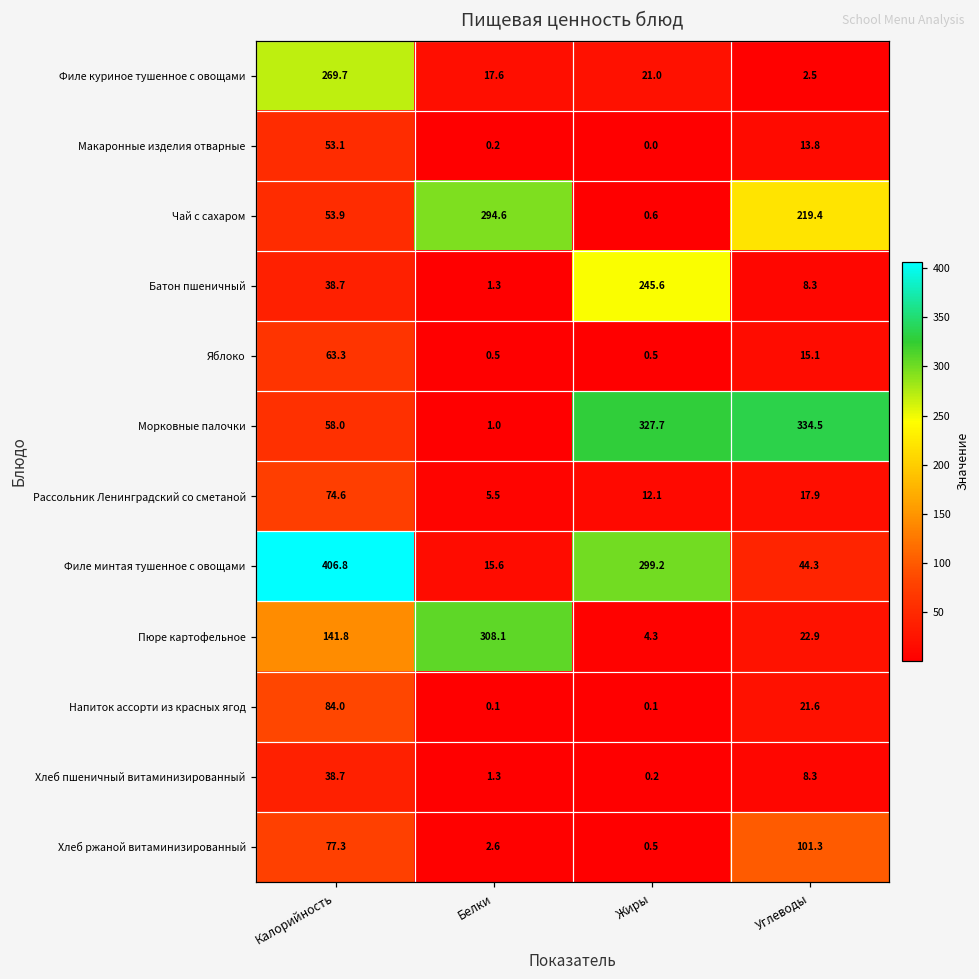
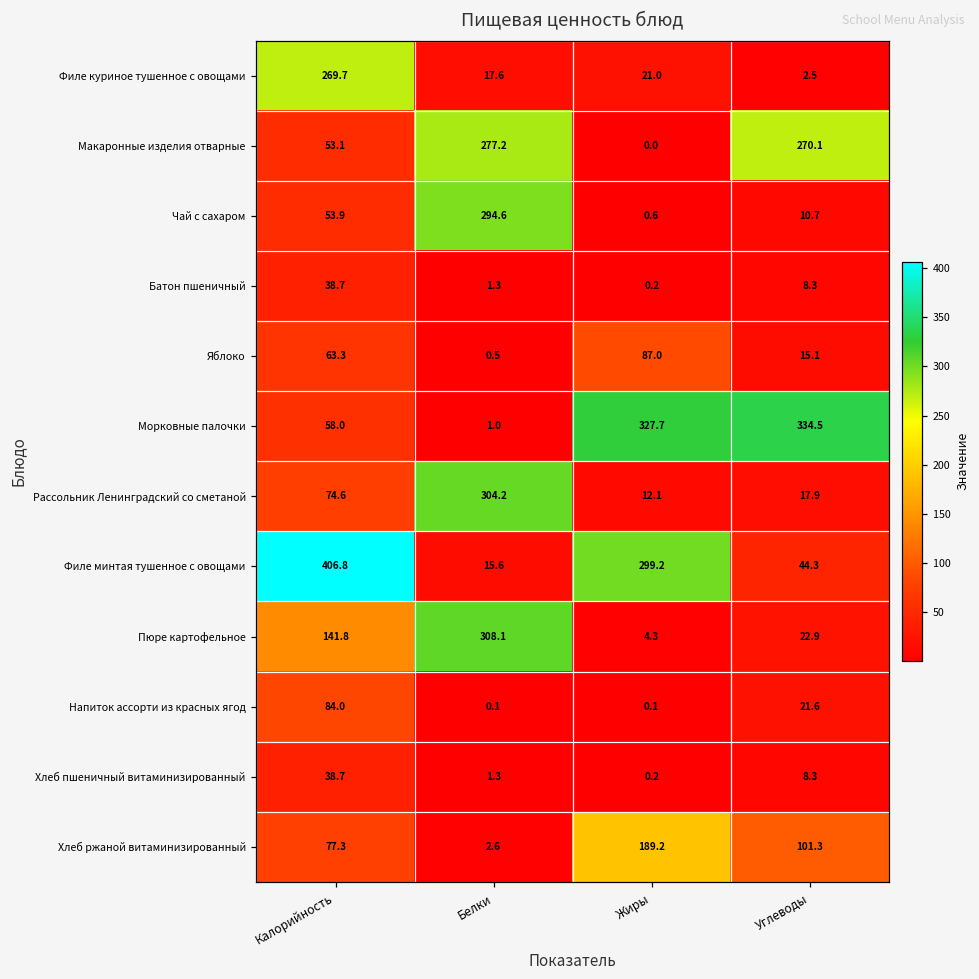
  {
    "Филе куриное тушенное с овощами": {
      "Калорийность": 269.7,
      "Белки": 17.6,
      "Жиры": 21.0,
      "Углеводы": 2.5
    },
    "Макаронные изделия отварные": {
      "Калорийность": 53.1,
-     "Белки": 0.2,
+     "Белки": 277.2,
      "Жиры": 0.0,
-     "Углеводы": 13.8
+     "Углеводы": 270.1
    },
    "Чай с сахаром": {
      "Калорийность": 53.9,
      "Белки": 294.6,
      "Жиры": 0.6,
-     "Углеводы": 219.4
+     "Углеводы": 10.7
    },
    "Батон пшеничный": {
      "Калорийность": 38.7,
      "Белки": 1.3,
-     "Жиры": 245.6,
+     "Жиры": 0.2,
      "Углеводы": 8.3
    },
    "Яблоко": {
      "Калорийность": 63.3,
      "Белки": 0.5,
-     "Жиры": 0.5,
+     "Жиры": 87.0,
      "Углеводы": 15.1
    },
    "Морковные палочки": {
      "Калорийность": 58.0,
      "Белки": 1.0,
      "Жиры": 327.7,
      "Углеводы": 334.5
    },
    "Рассольник Ленинградский со сметаной": {
      "Калорийность": 74.6,
-     "Белки": 5.5,
+     "Белки": 304.2,
      "Жиры": 12.1,
      "Углеводы": 17.9
    },
    "Филе минтая тушенное с овощами": {
      "Калорийность": 406.8,
      "Белки": 15.6,
      "Жиры": 299.2,
      "Углеводы": 44.3
    },
    "Пюре картофельное": {
      "Калорийность": 141.8,
      "Белки": 308.1,
      "Жиры": 4.3,
      "Углеводы": 22.9
    },
    "Напиток ассорти из красных ягод": {
      "Калорийность": 84.0,
      "Белки": 0.1,
      "Жиры": 0.1,
      "Углеводы": 21.6
    },
    "Хлеб пшеничный витаминизированный": {
      "Калорийность": 38.7,
      "Белки": 1.3,
      "Жиры": 0.2,
      "Углеводы": 8.3
    },
    "Хлеб ржаной витаминизированный": {
      "Калорийность": 77.3,
      "Белки": 2.6,
-     "Жиры": 0.5,
+     "Жиры": 189.2,
      "Углеводы": 101.3
    }
  }
